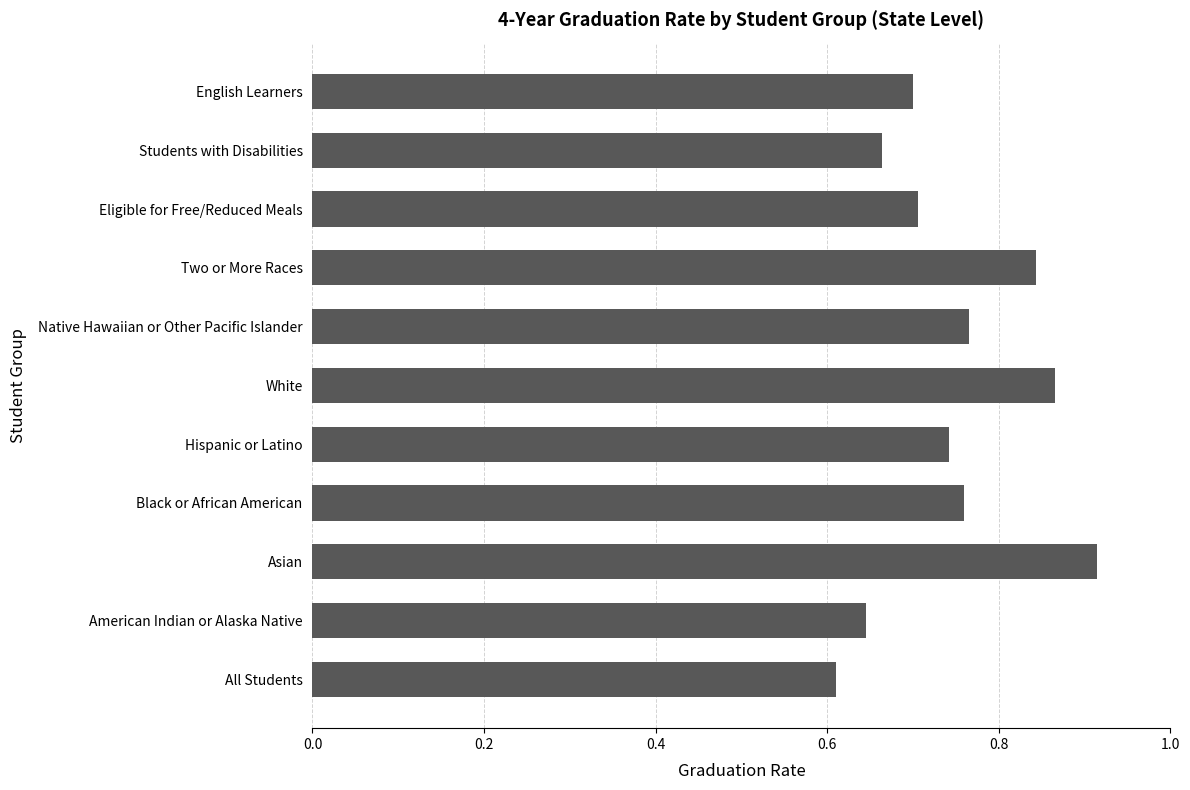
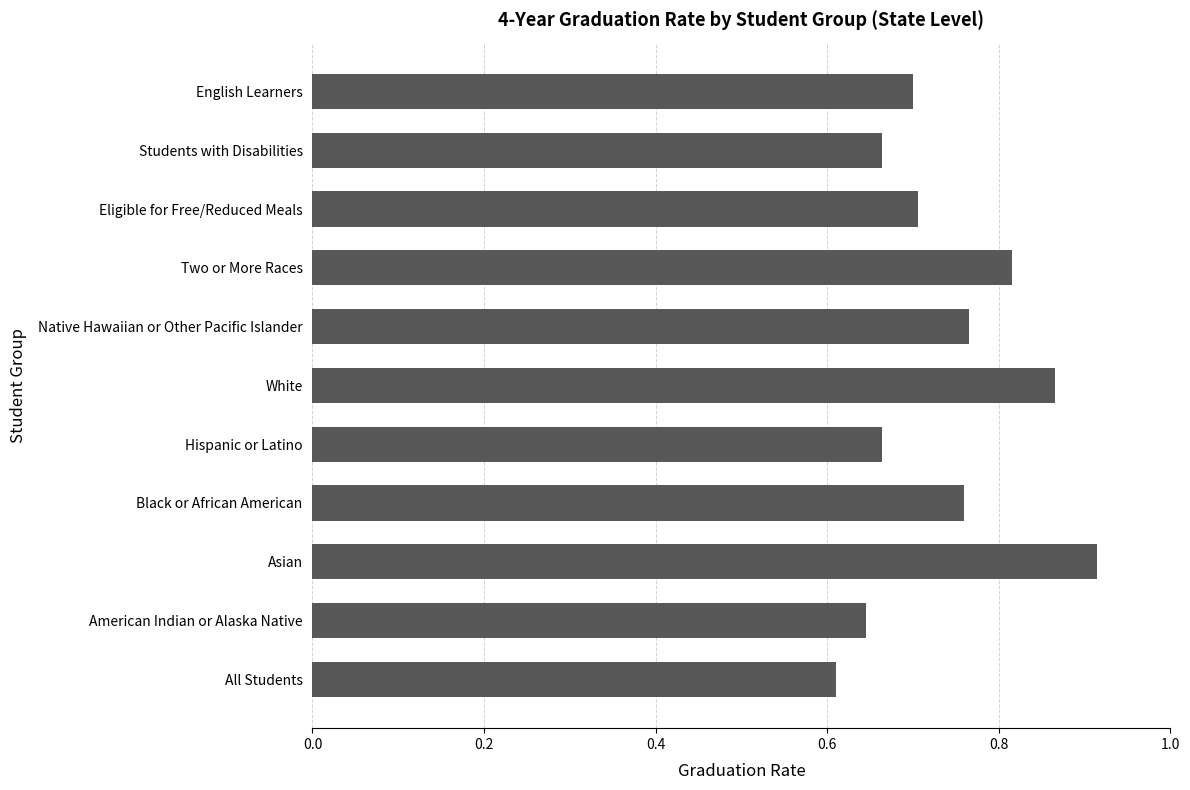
  {
    "English Learners": 0.70,
    "Students with Disabilities": 0.66,
    "Eligible for Free/Reduced Meals": 0.71,
-   "Two or More Races": 0.84,
+   "Two or More Races": 0.82,
    "Native Hawaiian or Other Pacific Islander": 0.77,
    "White": 0.87,
-   "Hispanic or Latino": 0.74,
+   "Hispanic or Latino": 0.66,
    "Black or African American": 0.76,
    "Asian": 0.92,
    "American Indian or Alaska Native": 0.65,
    "All Students": 0.61
  }
